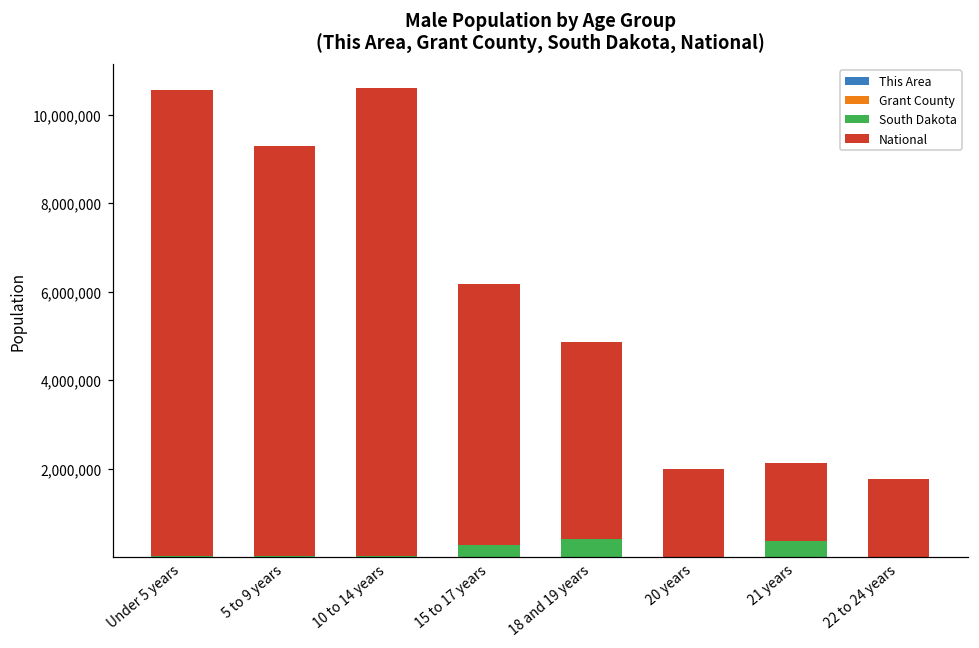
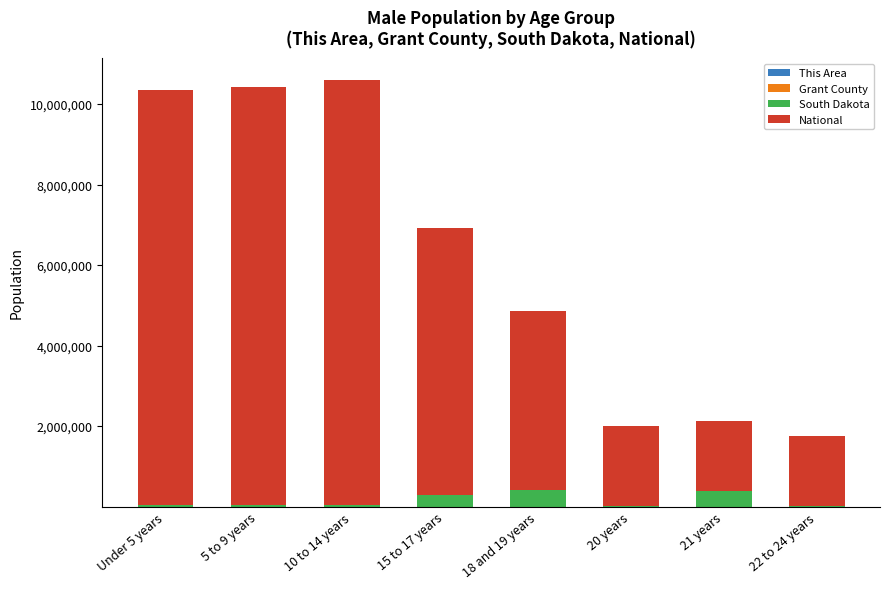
  {
    "Grant County": {
      "15 to 17 years": "0",
      "20 years": "0",
      "21 years": "0"
    },
    "South Dakota": {
      "15 to 17 years": "300,000",
      "18 and 19 years": "400,000",
      "21 years": "400,000"
    },
    "National": {
-     "Under 5 years": "10,500,000",
-     "5 to 9 years": "9,300,000",
+     "Under 5 years": "10,300,000",
+     "5 to 9 years": "10,400,000",
      "10 to 14 years": "10,600,000",
-     "15 to 17 years": "5,900,000",
+     "15 to 17 years": "6,700,000",
      "18 and 19 years": "4,400,000",
      "20 years": "2,000,000",
      "21 years": "1,800,000",
      "22 to 24 years": "1,700,000"
    }
  }
